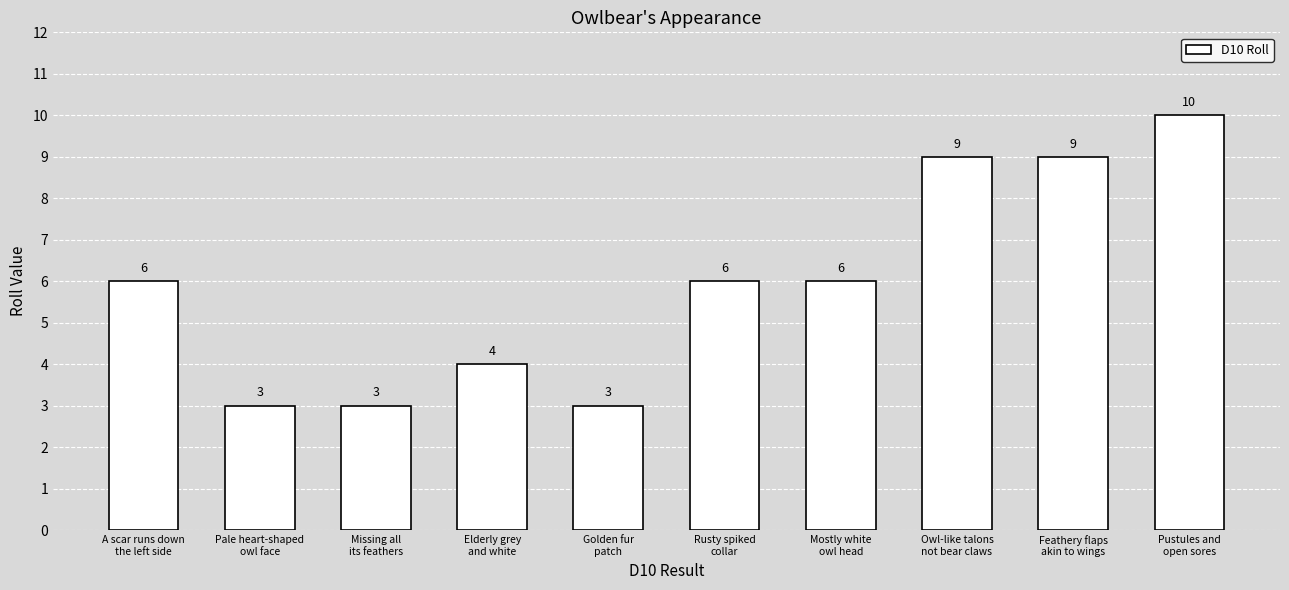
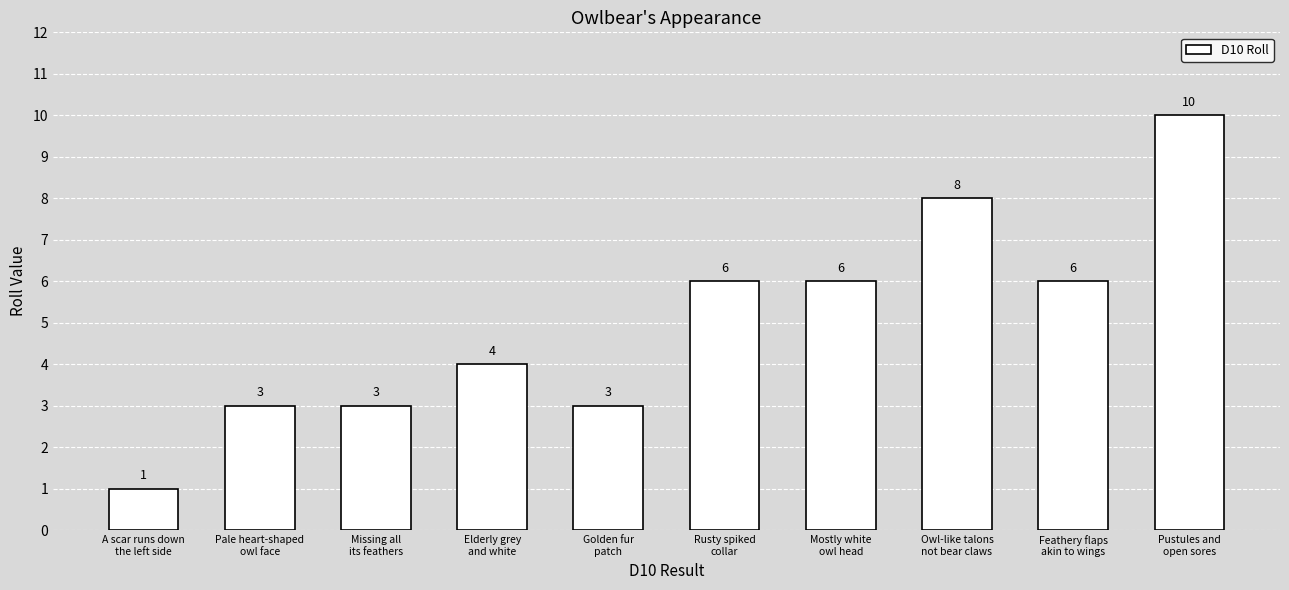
  {
-   "A scar runs down the left side": 6,
+   "A scar runs down the left side": 1,
    "Pale heart-shaped owl face": 3,
    "Missing all its feathers": 3,
    "Elderly grey and white": 4,
    "Golden fur patch": 3,
    "Rusty spiked collar": 6,
    "Mostly white owl head": 6,
-   "Owl-like talons not bear claws": 9,
-   "Feathery flaps akin to wings": 9,
+   "Owl-like talons not bear claws": 8,
+   "Feathery flaps akin to wings": 6,
    "Pustules and open sores": 10
  }
